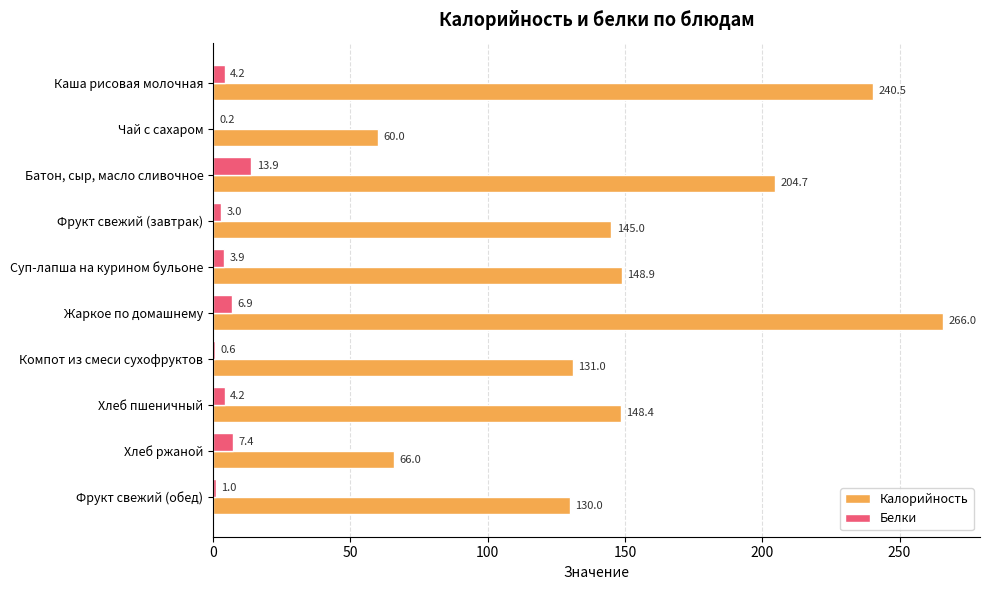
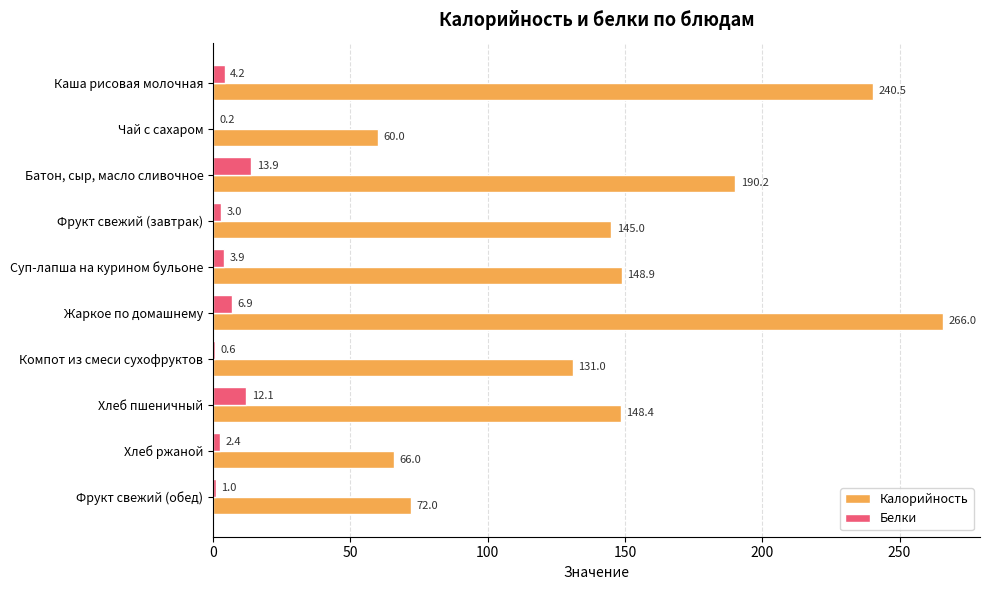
  {
    "Калорийность": {
      "Каша рисовая молочная": 240.5,
      "Чай с сахаром": 60.0,
-     "Батон, сыр, масло сливочное": 204.7,
+     "Батон, сыр, масло сливочное": 190.2,
      "Фрукт свежий (завтрак)": 145.0,
      "Суп-лапша на курином бульоне": 148.9,
      "Жаркое по домашнему": 266.0,
      "Компот из смеси сухофруктов": 131.0,
      "Хлеб пшеничный": 148.4,
      "Хлеб ржаной": 66.0,
-     "Фрукт свежий (обед)": 130.0
+     "Фрукт свежий (обед)": 72.0
    },
    "Белки": {
      "Каша рисовая молочная": 4.2,
      "Чай с сахаром": 0.2,
      "Батон, сыр, масло сливочное": 13.9,
      "Фрукт свежий (завтрак)": 3.0,
      "Суп-лапша на курином бульоне": 3.9,
      "Жаркое по домашнему": 6.9,
      "Компот из смеси сухофруктов": 0.6,
-     "Хлеб пшеничный": 4.2,
-     "Хлеб ржаной": 7.4,
+     "Хлеб пшеничный": 12.1,
+     "Хлеб ржаной": 2.4,
      "Фрукт свежий (обед)": 1.0
    }
  }
